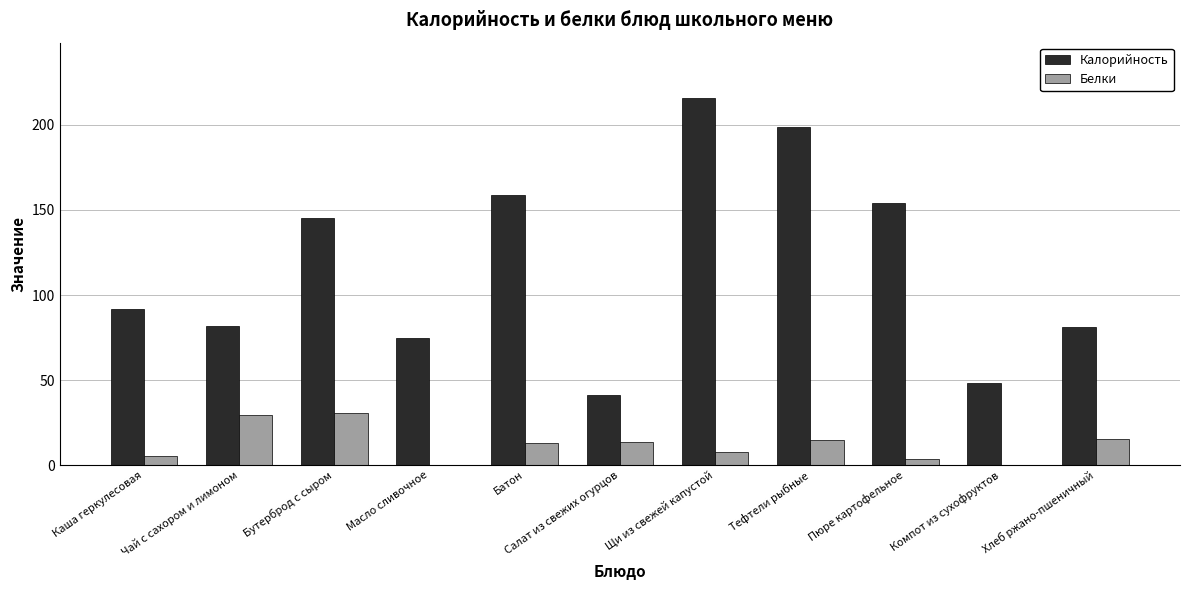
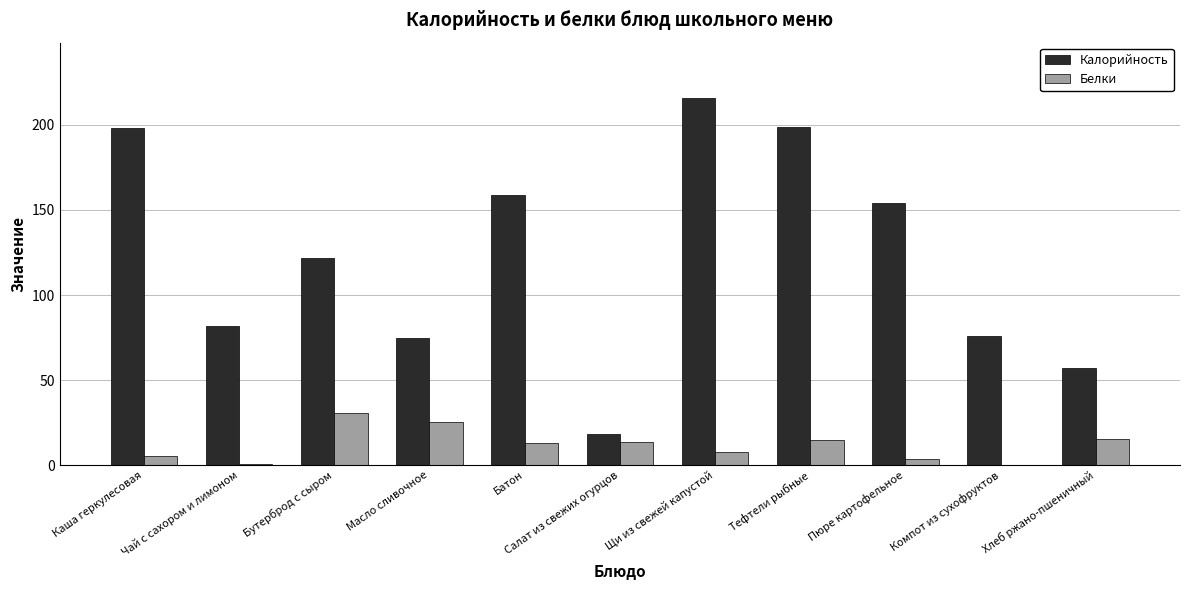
  {
    "Калорийность": {
-     "Каша геркулесовая": 92,
+     "Каша геркулесовая": 198,
      "Чай с сахором и лимоном": 82,
-     "Бутерброд с сыром": 145,
+     "Бутерброд с сыром": 122,
      "Масло сливочное": 75,
      "Батон": 159,
-     "Салат из свежих огурцов": 41,
+     "Салат из свежих огурцов": 18,
      "Щи из свежей капустой": 216,
      "Тефтели рыбные": 199,
      "Пюре картофельное": 154,
-     "Компот из сухофруктов": 48,
-     "Хлеб ржано-пшеничный": 81
+     "Компот из сухофруктов": 76,
+     "Хлеб ржано-пшеничный": 57
    },
    "Белки": {
      "Каша геркулесовая": 5,
-     "Чай с сахором и лимоном": 29,
+     "Чай с сахором и лимоном": 0,
      "Бутерброд с сыром": 31,
-     "Масло сливочное": 0,
+     "Масло сливочное": 25,
      "Батон": 13,
      "Салат из свежих огурцов": 14,
      "Щи из свежей капустой": 8,
      "Тефтели рыбные": 15,
      "Пюре картофельное": 3,
      "Компот из сухофруктов": 0,
      "Хлеб ржано-пшеничный": 16
    }
  }
